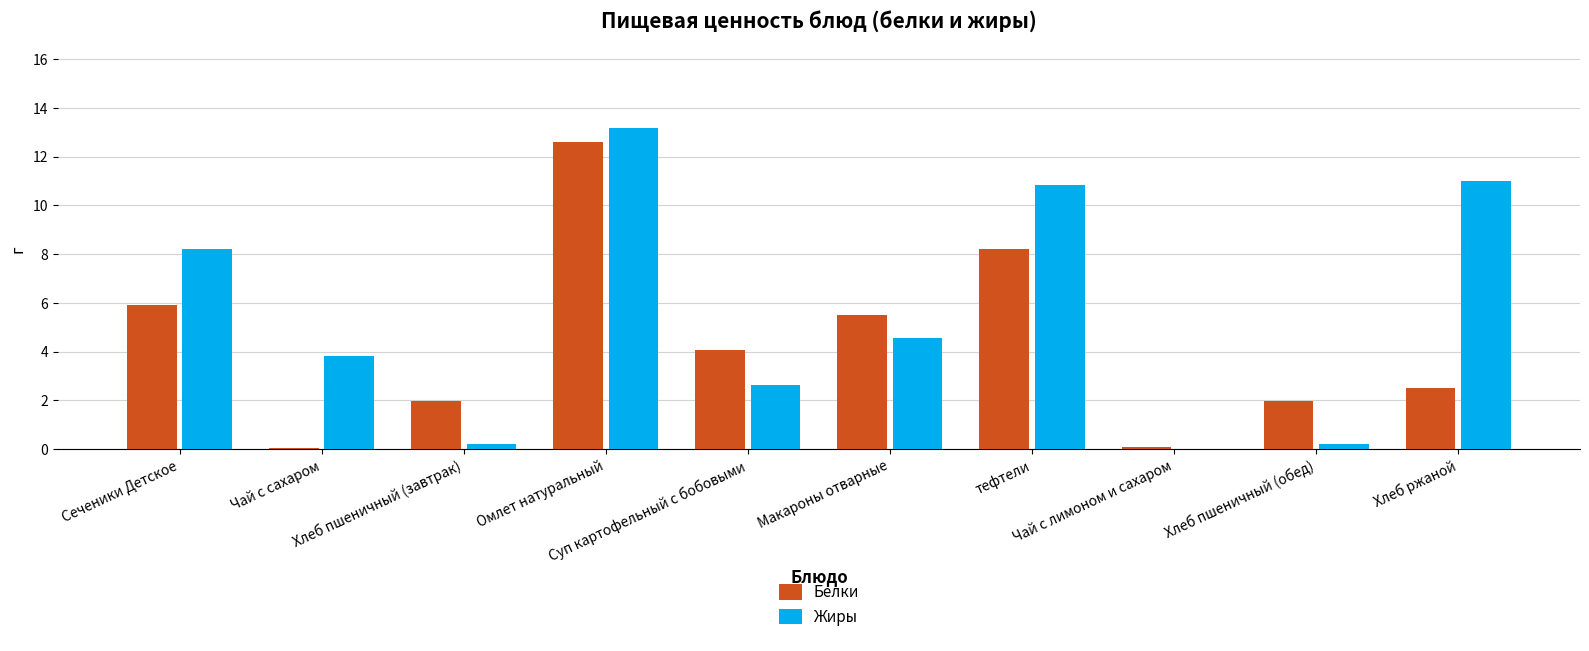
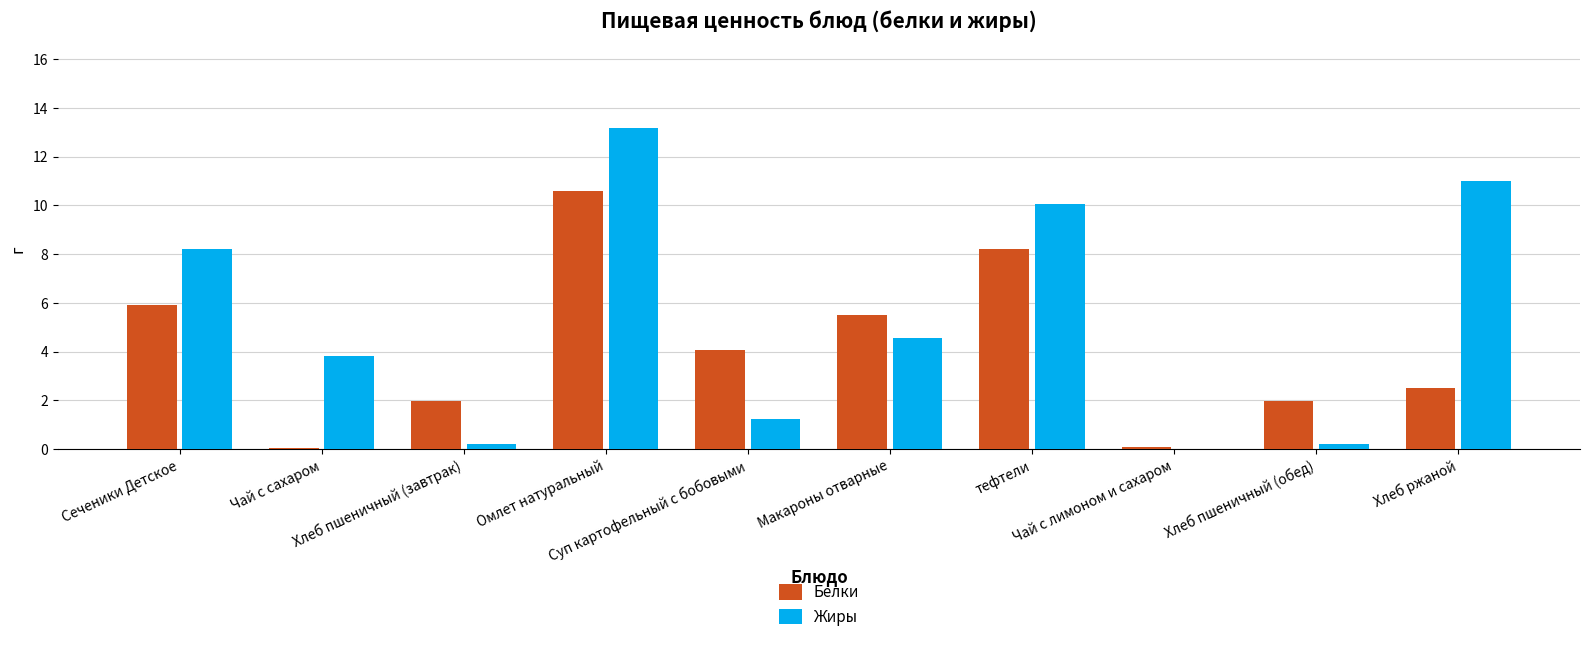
  {
    "Белки": {
      "Сеченики Детское": 5.9,
      "Хлеб пшеничный (завтрак)": 2.0,
-     "Омлет натуральный": 12.6,
+     "Омлет натуральный": 10.6,
      "Суп картофельный с бобовыми": 4.1,
      "Макароны отварные": 5.5,
      "тефтели": 8.2,
      "Хлеб пшеничный (обед)": 2.0,
      "Хлеб ржаной": 2.5
    },
    "Жиры": {
      "Сеченики Детское": 8.2,
      "Чай с сахаром": 3.8,
      "Хлеб пшеничный (завтрак)": 0.2,
      "Омлет натуральный": 13.2,
-     "Суп картофельный с бобовыми": 2.6,
+     "Суп картофельный с бобовыми": 1.2,
      "Макароны отварные": 4.6,
-     "тефтели": 10.8,
+     "тефтели": 10.0,
      "Хлеб пшеничный (обед)": 0.2,
      "Хлеб ржаной": 11.0
    }
  }
